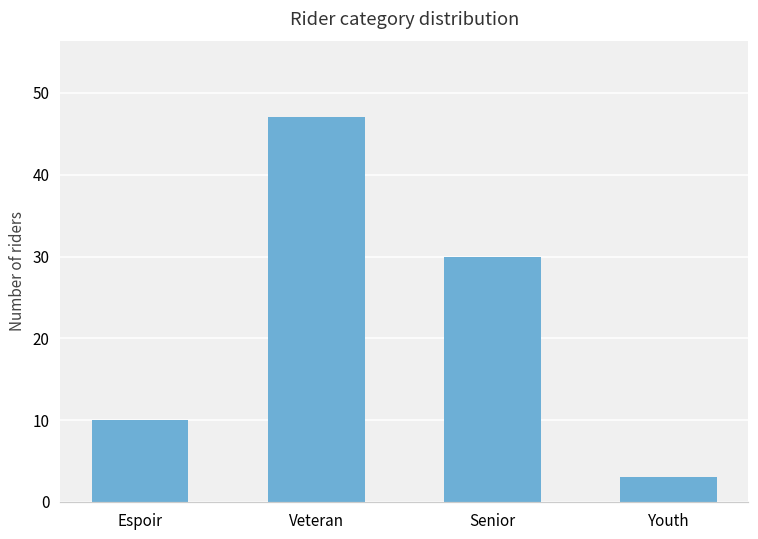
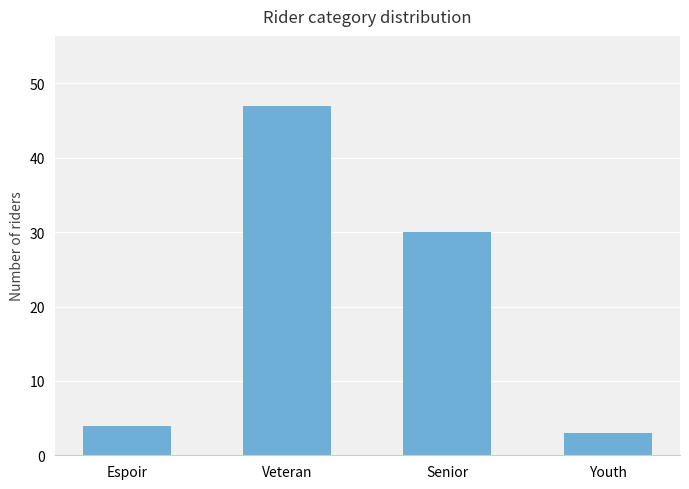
  {
-   "Espoir": 10,
+   "Espoir": 4,
    "Veteran": 47,
    "Senior": 30,
    "Youth": 3
  }
